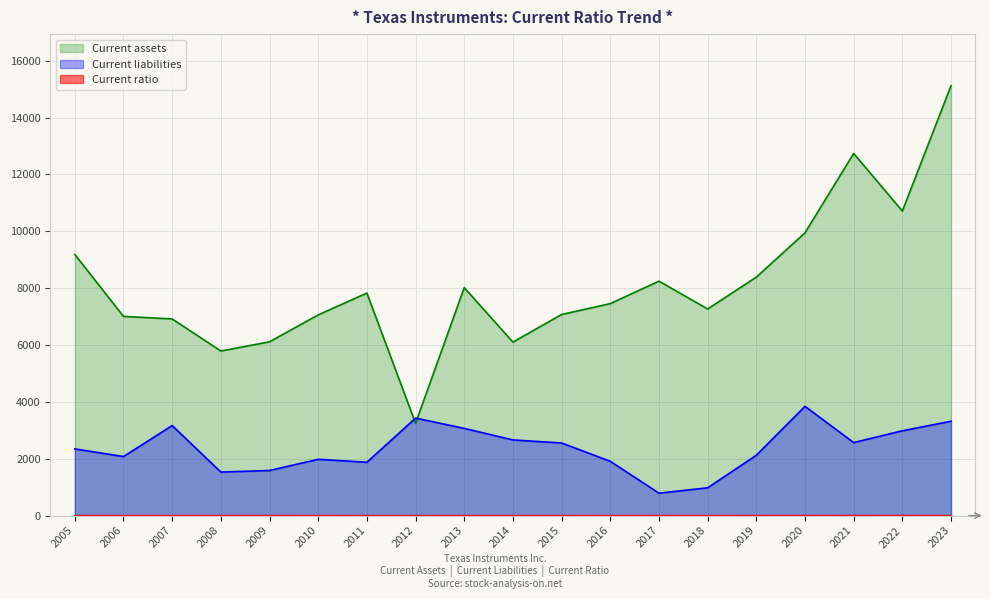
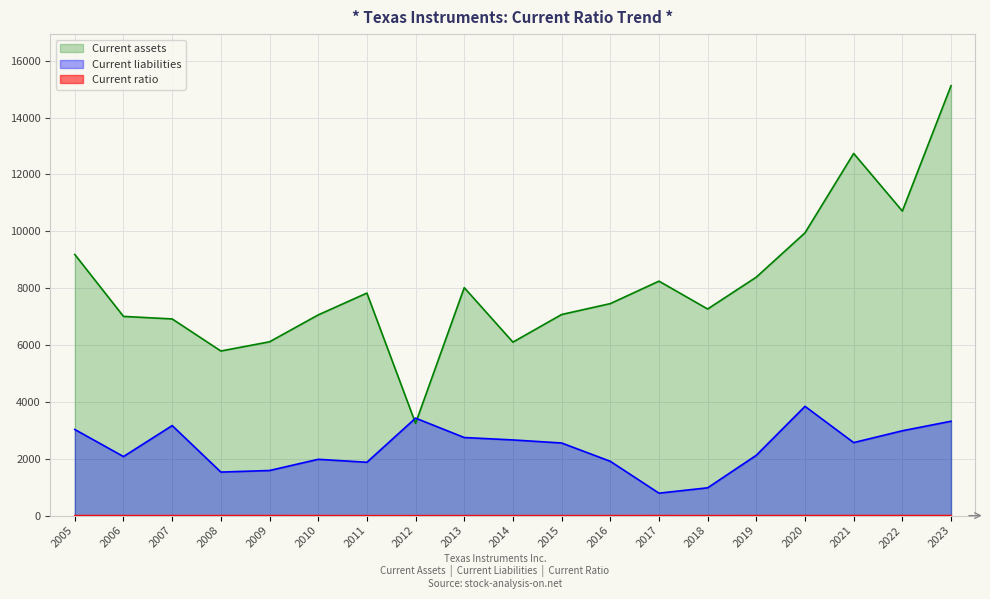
  {
    "Current assets": {
      "2005": 9200,
      "2006": 7000,
      "2007": 6900,
      "2008": 5800,
      "2009": 6100,
      "2010": 7100,
      "2011": 7800,
      "2012": 3200,
      "2013": 8000,
      "2014": 6100,
      "2015": 7100,
      "2016": 7500,
      "2017": 8200,
      "2018": 7300,
      "2019": 8400,
      "2020": 9900,
      "2021": 12700,
      "2022": 10700,
      "2023": 15100
    },
    "Current liabilities": {
-     "2005": 2300,
+     "2005": 3000,
      "2006": 2100,
      "2007": 3200,
      "2008": 1500,
      "2009": 1600,
      "2010": 2000,
      "2011": 1900,
      "2012": 3400,
-     "2013": 3100,
+     "2013": 2700,
      "2014": 2700,
      "2015": 2600,
      "2016": 1900,
      "2017": 800,
      "2018": 1000,
      "2019": 2100,
      "2020": 3800,
      "2021": 2600,
      "2022": 3000,
      "2023": 3300
    },
    "Current ratio": {
      "2005": 0,
      "2006": 0,
      "2007": 0,
      "2008": 0,
      "2009": 0,
      "2010": 0,
      "2011": 0,
      "2012": 0,
      "2013": 0,
      "2014": 0,
      "2015": 0,
      "2016": 0,
      "2017": 0,
      "2018": 0,
      "2019": 0,
      "2020": 0,
      "2021": 0,
      "2022": 0,
      "2023": 0
    }
  }
